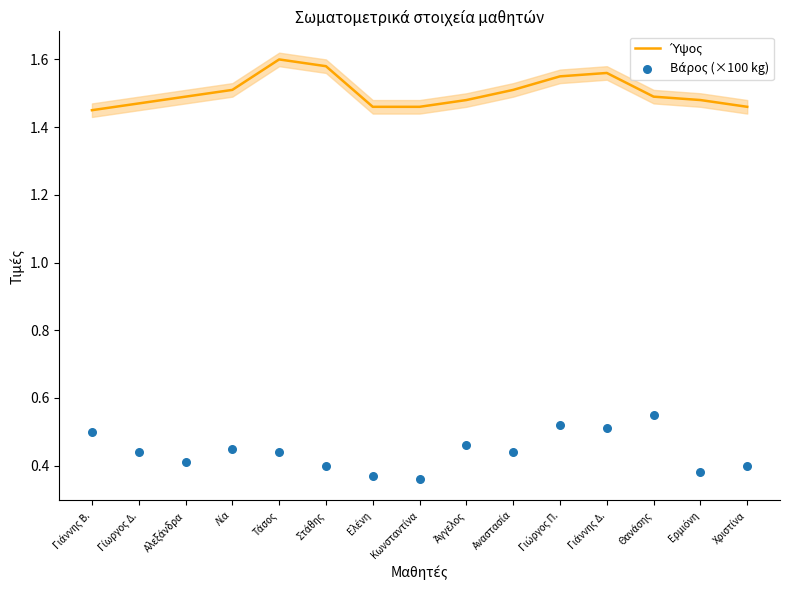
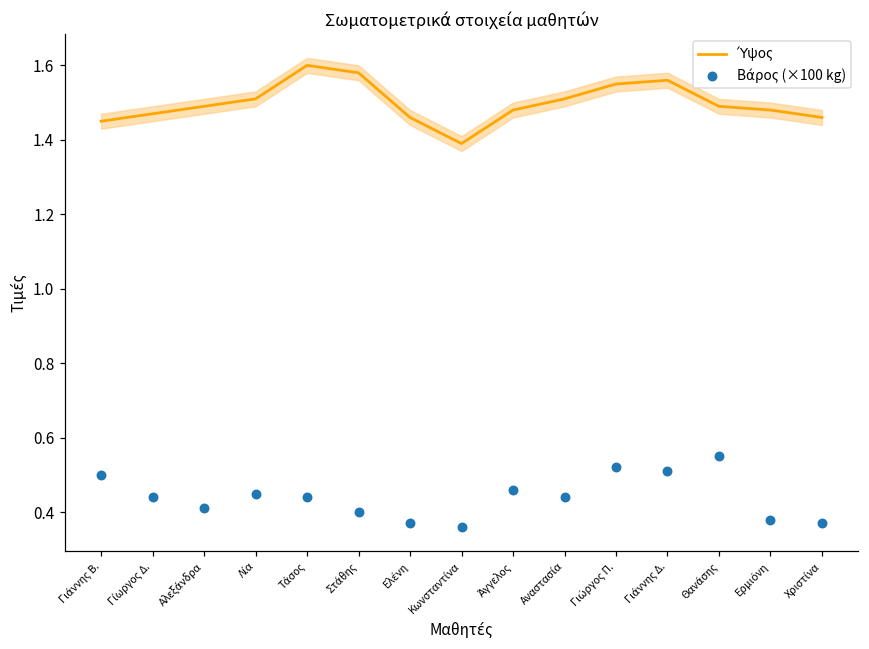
  {
    "Ύψος": {
      "Γιάννης Β.": 1.45,
      "Γίωργος Δ.": 1.47,
      "Αλεξάνδρα": 1.49,
      "Λία": 1.51,
      "Τάσος": 1.60,
      "Στάθης": 1.58,
      "Ελένη": 1.46,
-     "Κωνσταντίνα": 1.46,
+     "Κωνσταντίνα": 1.39,
      "Άγγελος": 1.48,
      "Αναστασία": 1.51,
      "Γιώργος Π.": 1.55,
      "Γιάννης Δ.": 1.56,
      "Θανάσης": 1.49,
      "Ερμιόνη": 1.48,
      "Χριστίνα": 1.46
    },
    "Βάρος (×100 kg)": {
-     "Χριστίνα": 0.40
+     "Χριστίνα": 0.37
    }
  }
